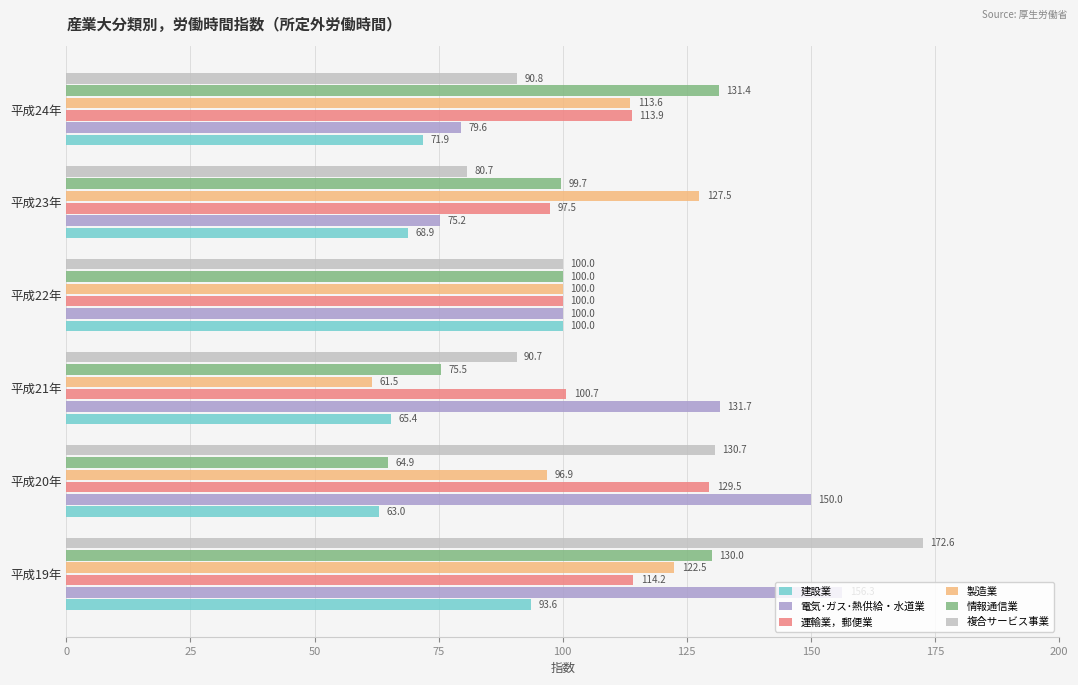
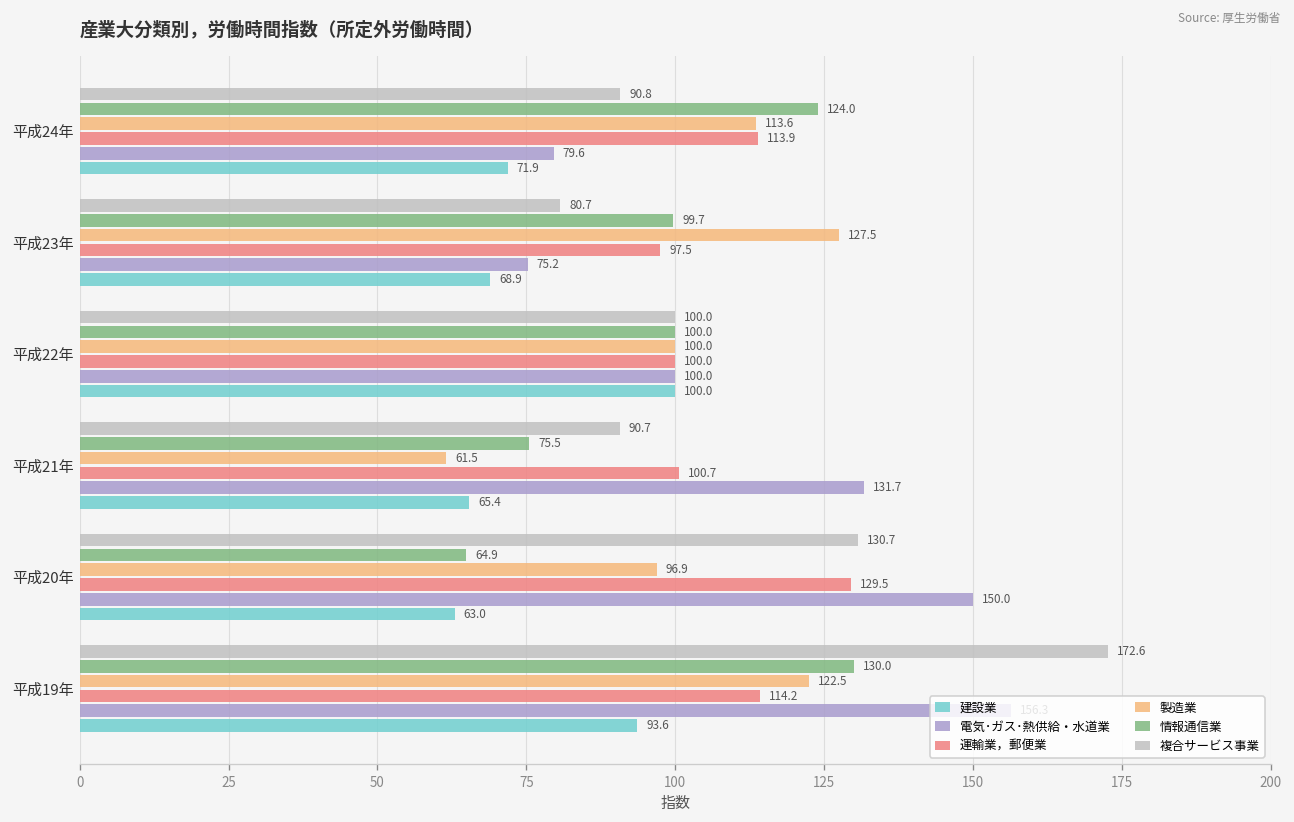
  {
    "建設業": {
      "平成24年": 71.9,
      "平成23年": 68.9,
      "平成22年": 100.0,
      "平成21年": 65.4,
      "平成20年": 63.0,
      "平成19年": 93.6
    },
    "情報通信業": {
-     "平成24年": 131.4,
+     "平成24年": 124.0,
      "平成23年": 99.7,
      "平成22年": 100.0,
      "平成21年": 75.5,
      "平成20年": 64.9,
      "平成19年": 130.0
    }
  }
